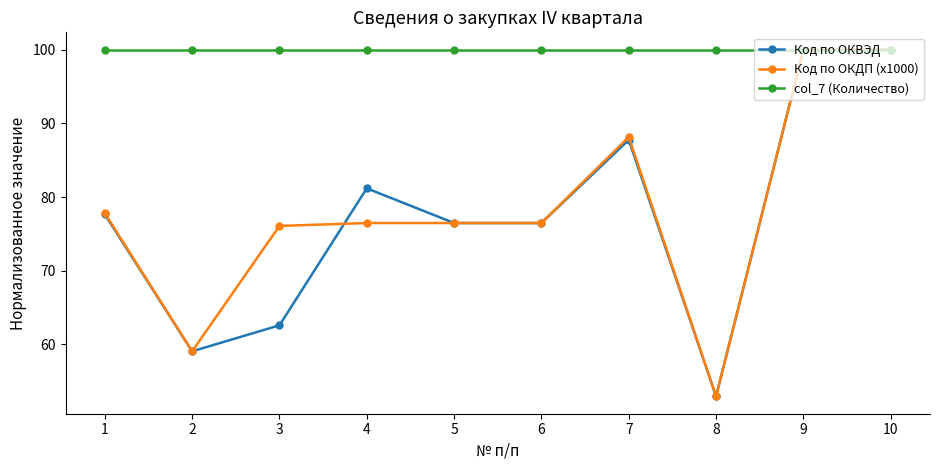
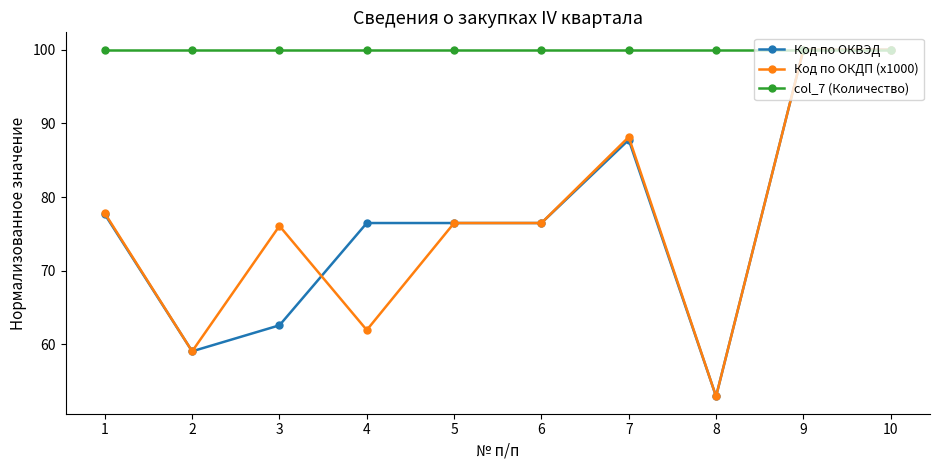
  {
    "Код по ОКВЭД": {
      "3": 63,
-     "4": 81,
+     "4": 76,
      "7": 88
    },
    "Код по ОКДП (x1000)": {
      "3": 76,
-     "4": 76,
+     "4": 62,
      "7": 88
    },
    "col_7 (Количество)": {
      "1": 100,
      "2": 100,
      "3": 100,
      "4": 100,
      "5": 100,
      "6": 100,
      "7": 100,
      "8": 100
    }
  }
